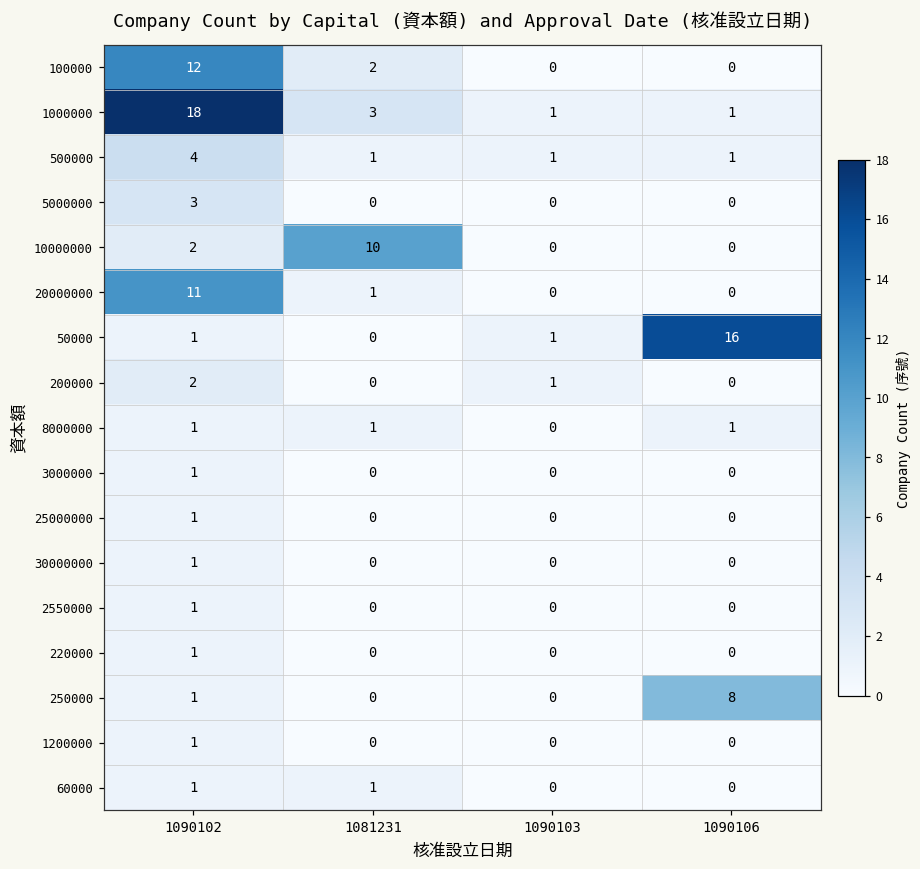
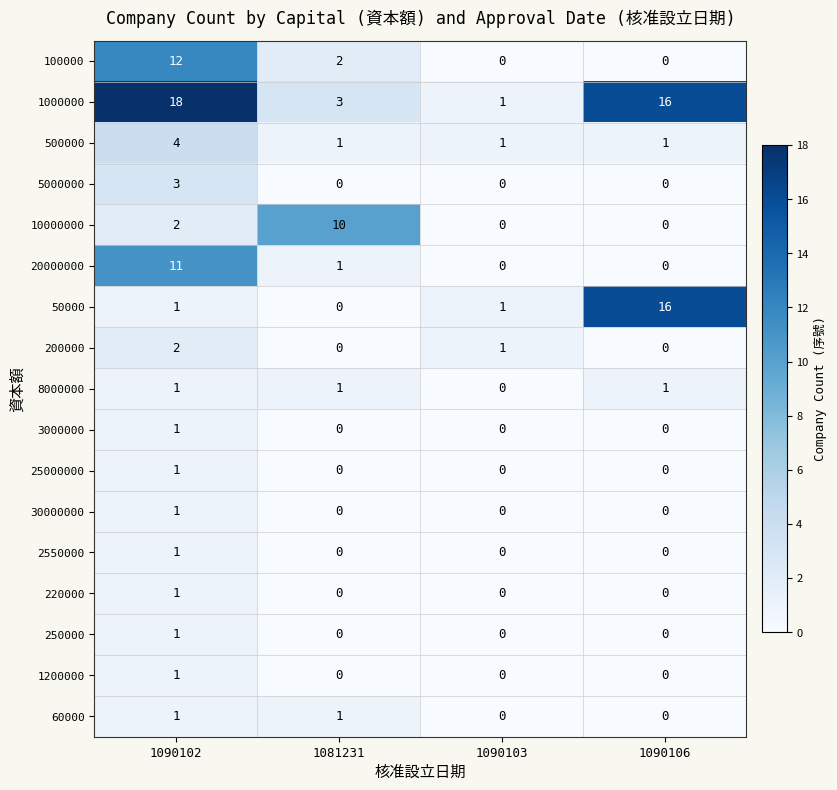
  {
    "100000": {
      "1090102": 12,
      "1081231": 2,
      "1090103": 0,
      "1090106": 0
    },
    "1000000": {
      "1090102": 18,
      "1081231": 3,
      "1090103": 1,
-     "1090106": 1
+     "1090106": 16
    },
    "500000": {
      "1090102": 4,
      "1081231": 1,
      "1090103": 1,
      "1090106": 1
    },
    "5000000": {
      "1090102": 3,
      "1081231": 0,
      "1090103": 0,
      "1090106": 0
    },
    "10000000": {
      "1090102": 2,
      "1081231": 10,
      "1090103": 0,
      "1090106": 0
    },
    "20000000": {
      "1090102": 11,
      "1081231": 1,
      "1090103": 0,
      "1090106": 0
    },
    "50000": {
      "1090102": 1,
      "1081231": 0,
      "1090103": 1,
      "1090106": 16
    },
    "200000": {
      "1090102": 2,
      "1081231": 0,
      "1090103": 1,
      "1090106": 0
    },
    "8000000": {
      "1090102": 1,
      "1081231": 1,
      "1090103": 0,
      "1090106": 1
    },
    "3000000": {
      "1090102": 1,
      "1081231": 0,
      "1090103": 0,
      "1090106": 0
    },
    "25000000": {
      "1090102": 1,
      "1081231": 0,
      "1090103": 0,
      "1090106": 0
    },
    "30000000": {
      "1090102": 1,
      "1081231": 0,
      "1090103": 0,
      "1090106": 0
    },
    "2550000": {
      "1090102": 1,
      "1081231": 0,
      "1090103": 0,
      "1090106": 0
    },
    "220000": {
      "1090102": 1,
      "1081231": 0,
      "1090103": 0,
      "1090106": 0
    },
    "250000": {
      "1090102": 1,
      "1081231": 0,
      "1090103": 0,
-     "1090106": 8
+     "1090106": 0
    },
    "1200000": {
      "1090102": 1,
      "1081231": 0,
      "1090103": 0,
      "1090106": 0
    },
    "60000": {
      "1090102": 1,
      "1081231": 1,
      "1090103": 0,
      "1090106": 0
    }
  }
